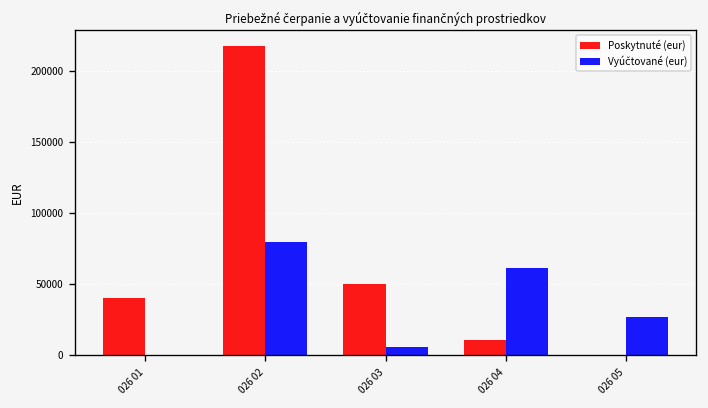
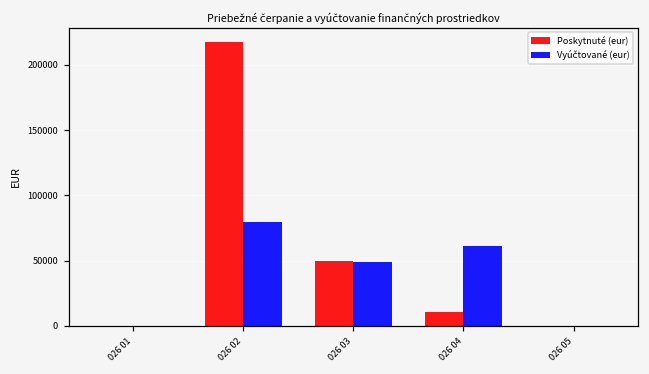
  {
    "Poskytnuté (eur)": {
-     "026 01": 40000,
+     "026 01": 0,
      "026 02": 218000,
      "026 03": 50000,
      "026 04": 11000,
      "026 05": 0
    },
    "Vyúčtované (eur)": {
      "026 01": 0,
      "026 02": 80000,
-     "026 03": 6000,
+     "026 03": 49000,
      "026 04": 62000,
-     "026 05": 27000
+     "026 05": 0
    }
  }
